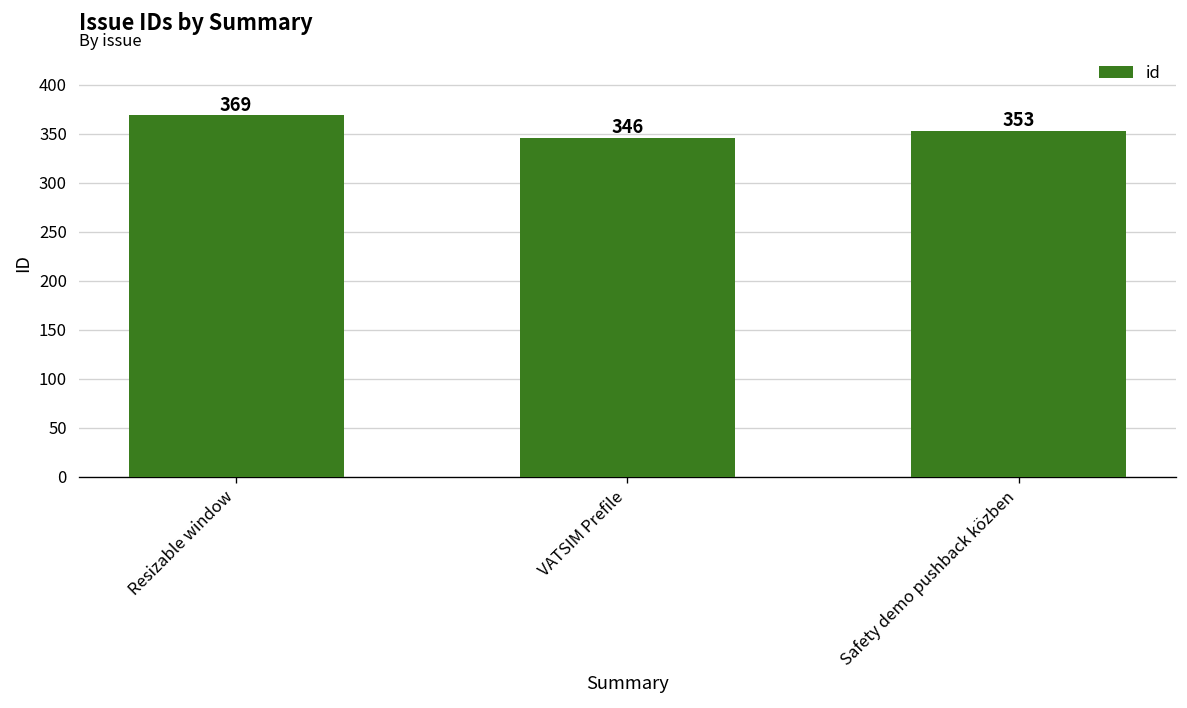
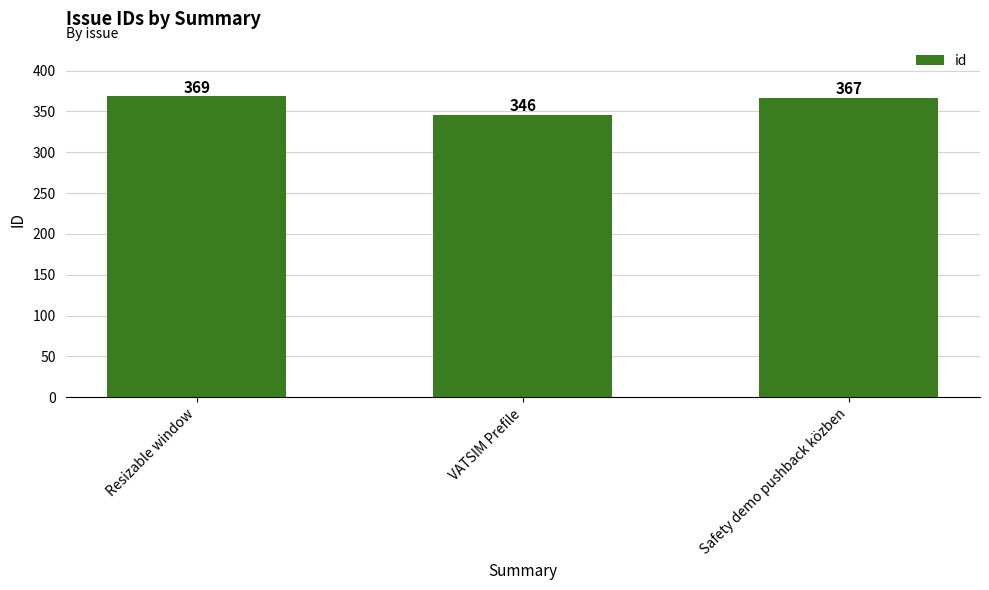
  {
    "Resizable window": 369,
    "VATSIM Prefile": 346,
-   "Safety demo pushback közben": 353
+   "Safety demo pushback közben": 367
  }
